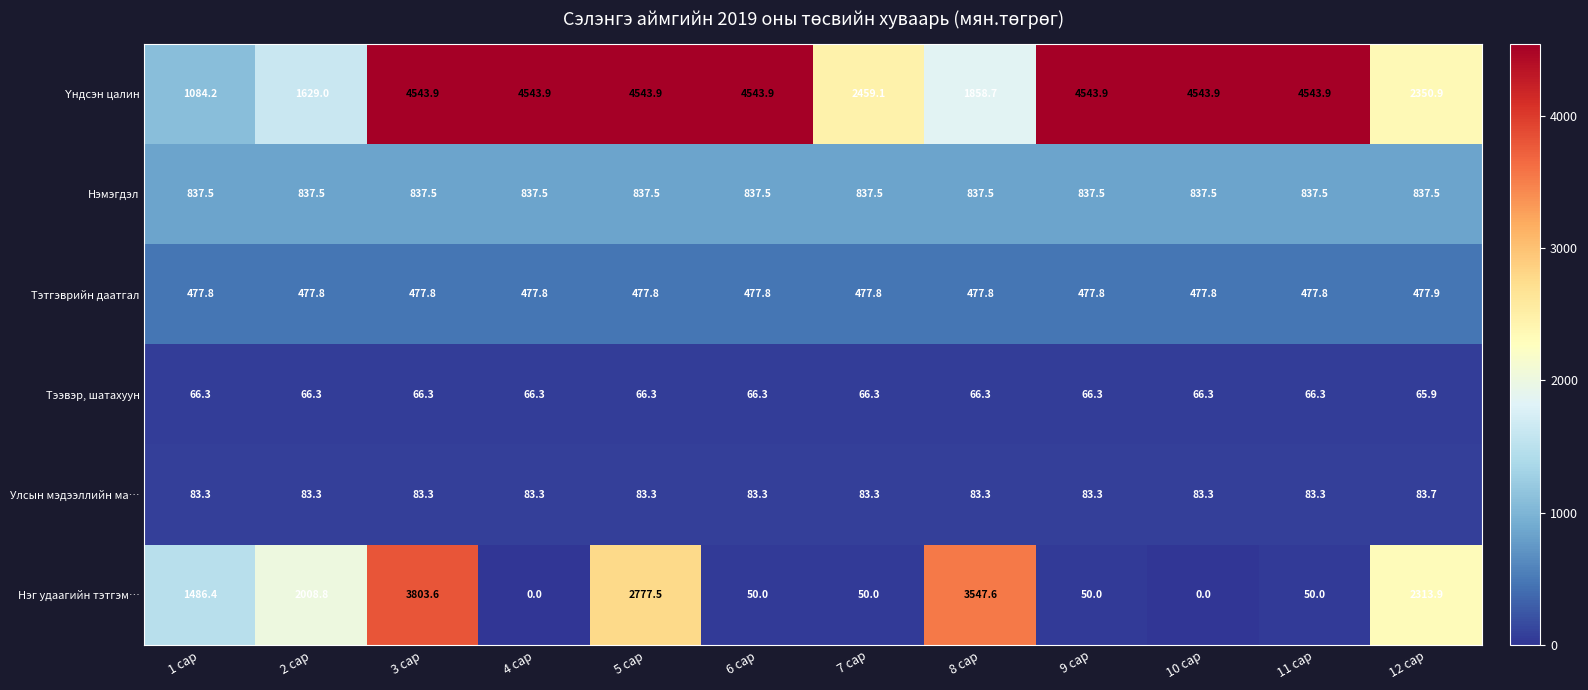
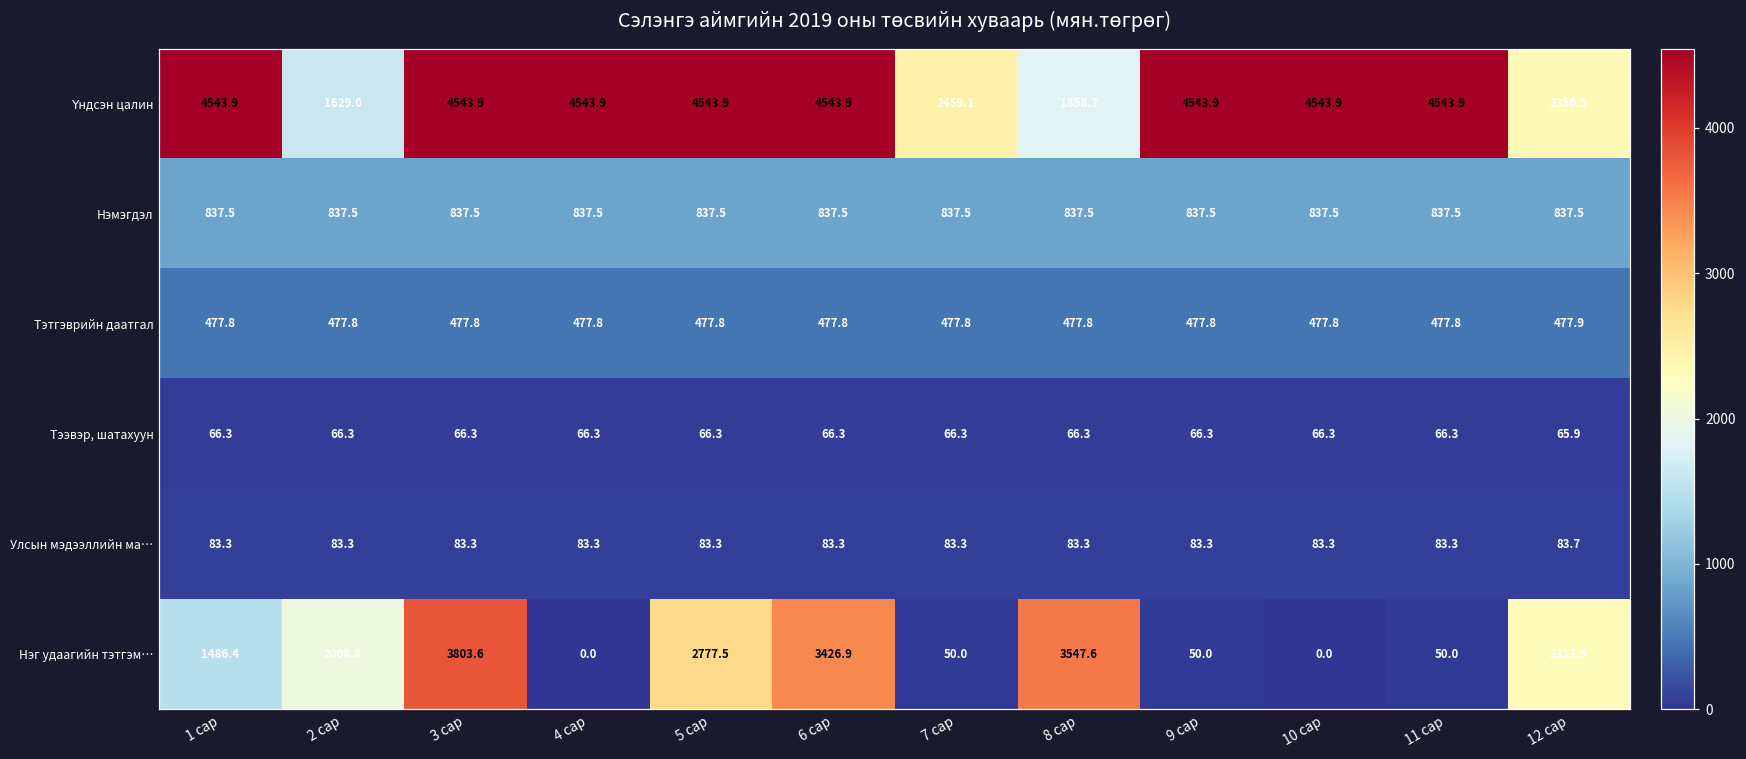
  {
    "Үндсэн цалин": {
-     "1 сар": 1084.2,
+     "1 сар": 4543.9,
      "2 сар": 1629.0,
      "3 сар": 4543.9,
      "4 сар": 4543.9,
      "5 сар": 4543.9,
      "6 сар": 4543.9,
      "7 сар": 2459.1,
      "9 сар": 4543.9,
      "10 сар": 4543.9,
      "11 сар": 4543.9,
      "12 сар": 2350.9
    },
    "Нэмэгдэл": {
      "1 сар": 837.5,
      "2 сар": 837.5,
      "3 сар": 837.5,
      "4 сар": 837.5,
      "5 сар": 837.5,
      "6 сар": 837.5,
      "7 сар": 837.5,
      "8 сар": 837.5,
      "9 сар": 837.5,
      "10 сар": 837.5,
      "11 сар": 837.5,
      "12 сар": 837.5
    },
    "Тэтгэврийн даатгал": {
      "1 сар": 477.8,
      "2 сар": 477.8,
      "3 сар": 477.8,
      "4 сар": 477.8,
      "5 сар": 477.8,
      "6 сар": 477.8,
      "7 сар": 477.8,
      "8 сар": 477.8,
      "9 сар": 477.8,
      "10 сар": 477.8,
      "11 сар": 477.8,
      "12 сар": 477.9
    },
    "Тээвэр, шатахуун": {
      "1 сар": 66.3,
      "2 сар": 66.3,
      "3 сар": 66.3,
      "4 сар": 66.3,
      "5 сар": 66.3,
      "6 сар": 66.3,
      "7 сар": 66.3,
      "8 сар": 66.3,
      "9 сар": 66.3,
      "10 сар": 66.3,
      "11 сар": 66.3,
      "12 сар": 65.9
    },
    "Улсын мэдээллийн ма…": {
      "1 сар": 83.3,
      "2 сар": 83.3,
      "3 сар": 83.3,
      "4 сар": 83.3,
      "5 сар": 83.3,
      "6 сар": 83.3,
      "7 сар": 83.3,
      "8 сар": 83.3,
      "9 сар": 83.3,
      "10 сар": 83.3,
      "11 сар": 83.3,
      "12 сар": 83.7
    },
    "Нэг удаагийн тэтгэм…": {
      "1 сар": 1486.4,
      "3 сар": 3803.6,
      "4 сар": 0.0,
      "5 сар": 2777.5,
-     "6 сар": 50.0,
+     "6 сар": 3426.9,
      "7 сар": 50.0,
      "8 сар": 3547.6,
      "9 сар": 50.0,
      "10 сар": 0.0,
      "11 сар": 50.0,
      "12 сар": 2313.9
    }
  }
